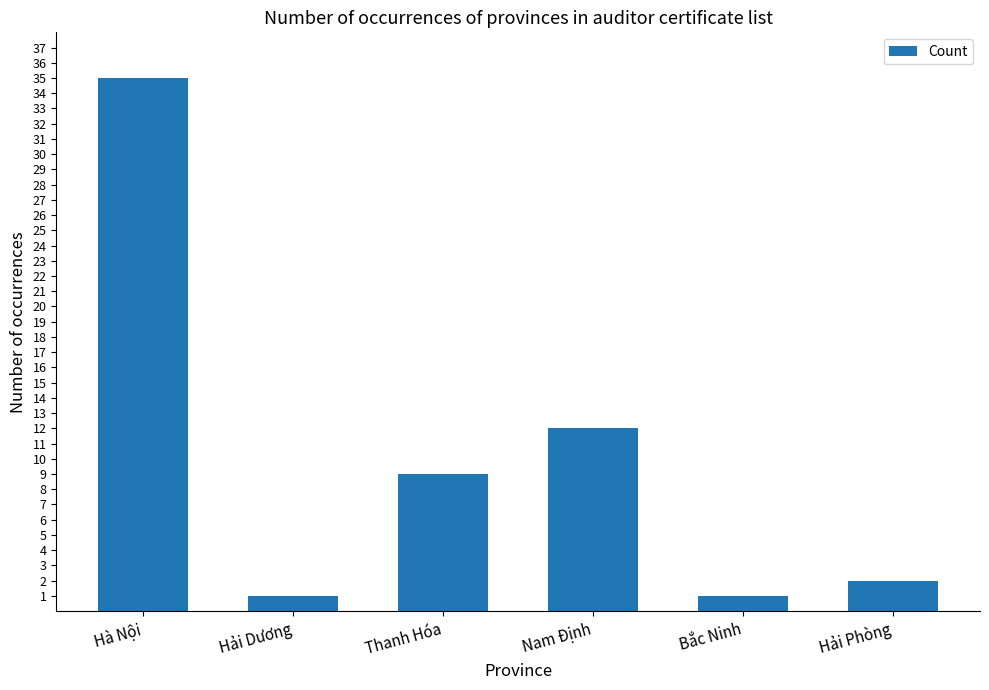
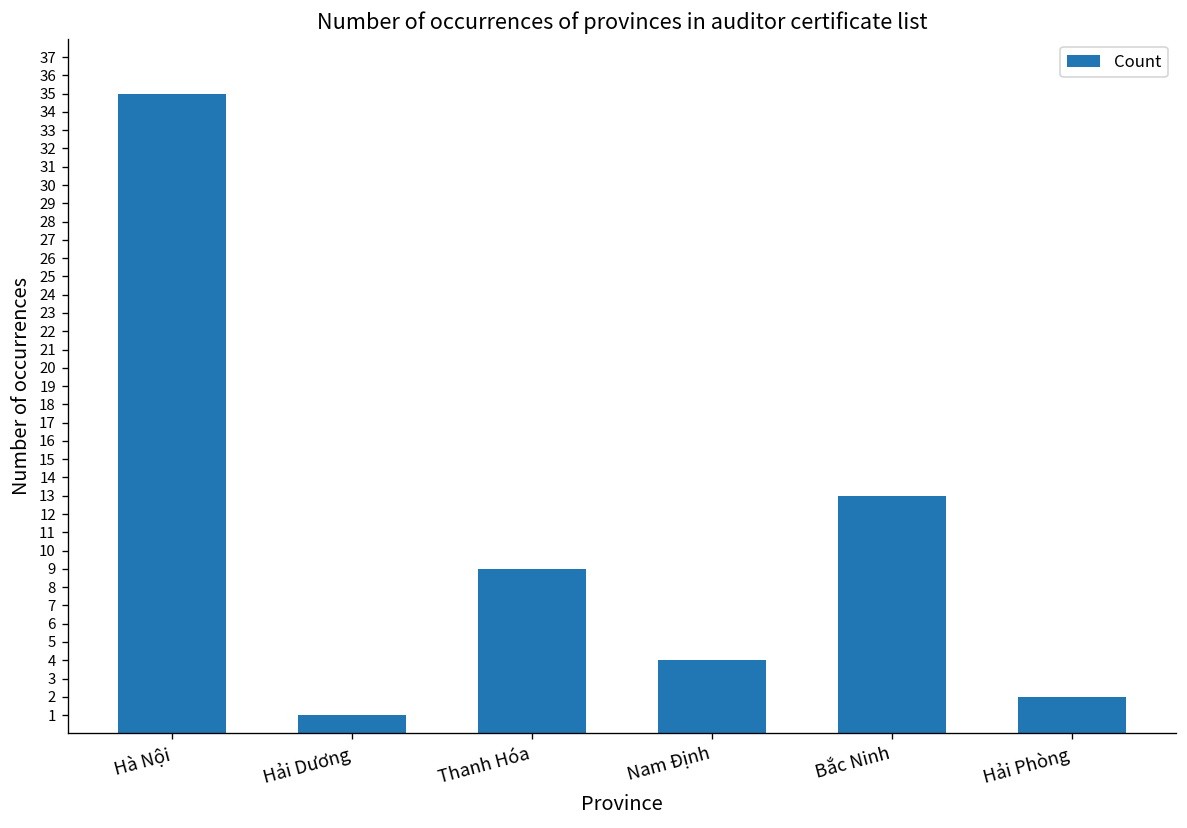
  {
    "Hà Nội": 35,
    "Hải Dương": 1,
    "Thanh Hóa": 9,
-   "Nam Định": 12,
-   "Bắc Ninh": 1,
+   "Nam Định": 4,
+   "Bắc Ninh": 13,
    "Hải Phòng": 2
  }
